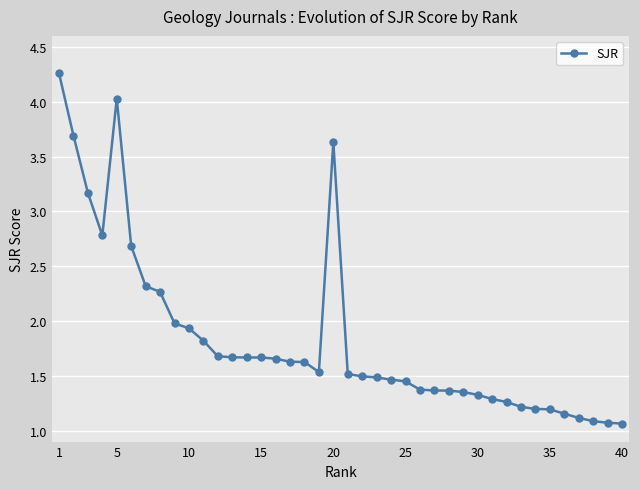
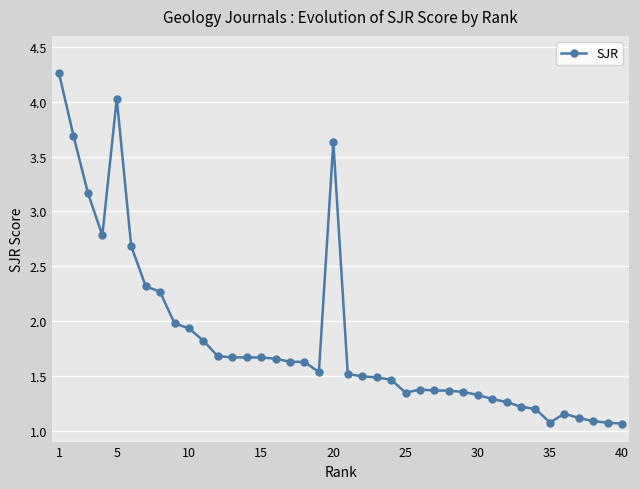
  {
    "1": 4.26,
    "5": 4.03,
    "10": 1.93,
    "15": 1.67,
    "20": 3.63,
-   "25": 1.45,
+   "25": 1.35,
    "30": 1.33,
-   "35": 1.19,
+   "35": 1.07,
    "40": 1.06
  }
